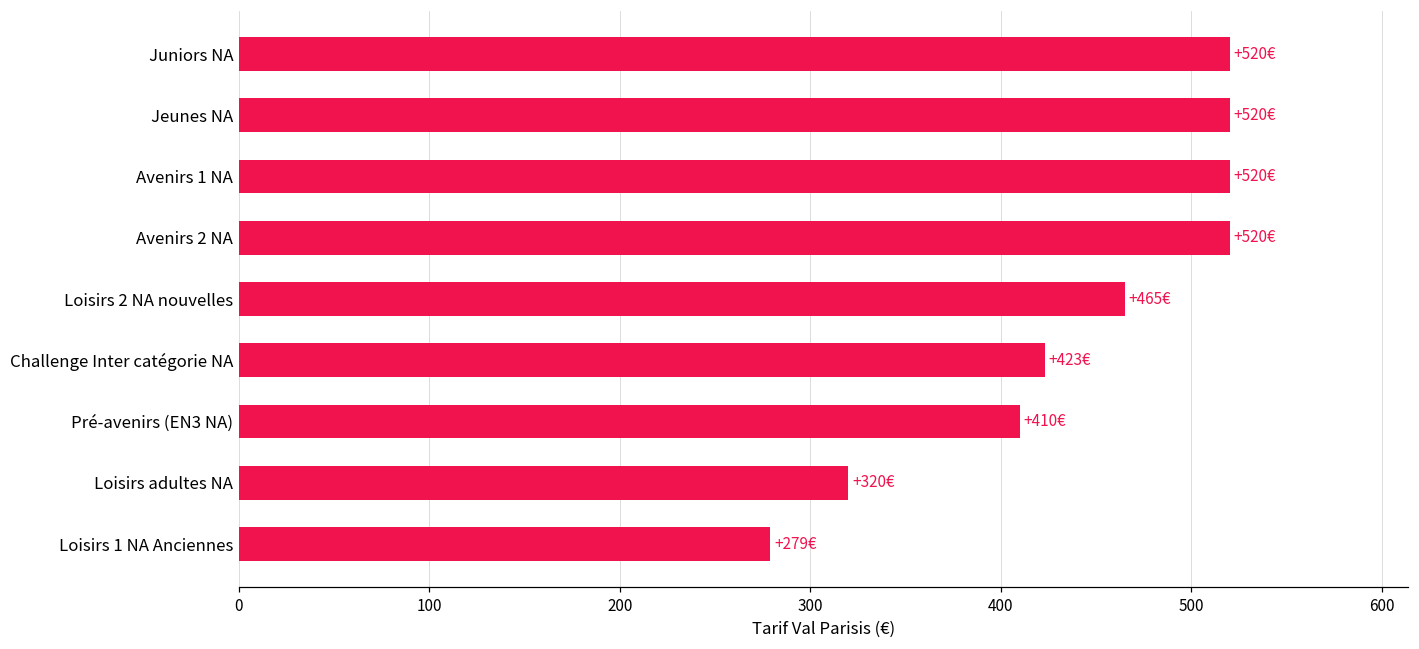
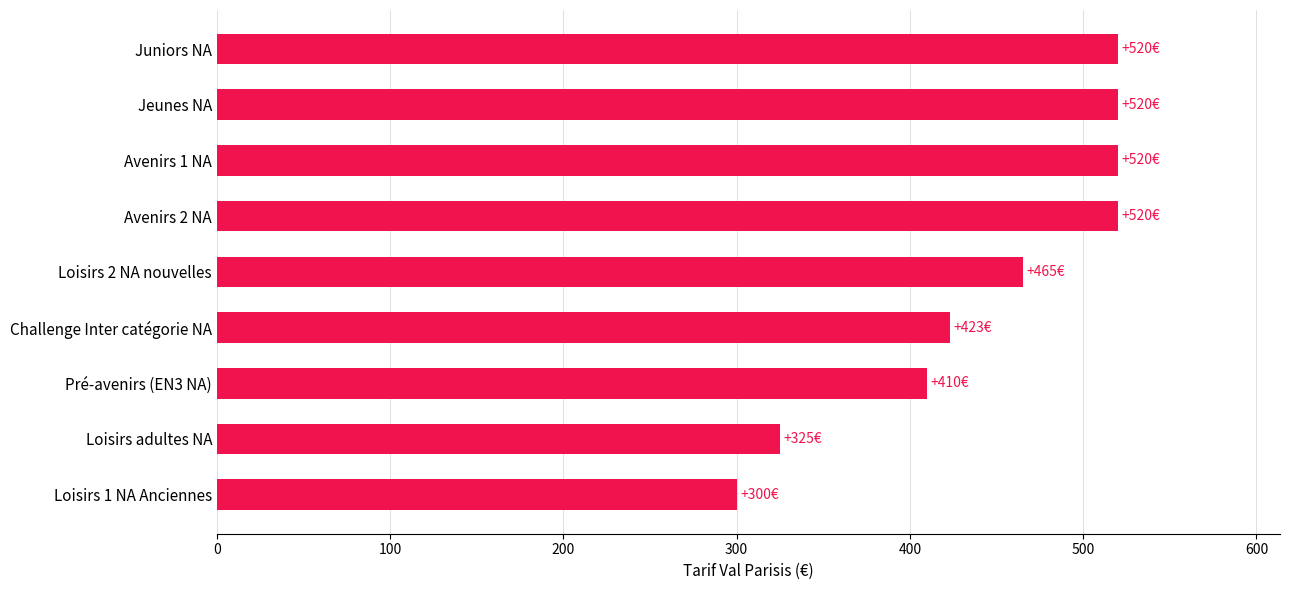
  {
    "Juniors NA": "+520€",
    "Jeunes NA": "+520€",
    "Avenirs 1 NA": "+520€",
    "Avenirs 2 NA": "+520€",
    "Loisirs 2 NA nouvelles": "+465€",
    "Challenge Inter catégorie NA": "+423€",
    "Pré-avenirs (EN3 NA)": "+410€",
-   "Loisirs adultes NA": "+320€",
-   "Loisirs 1 NA Anciennes": "+279€"
+   "Loisirs adultes NA": "+325€",
+   "Loisirs 1 NA Anciennes": "+300€"
  }
